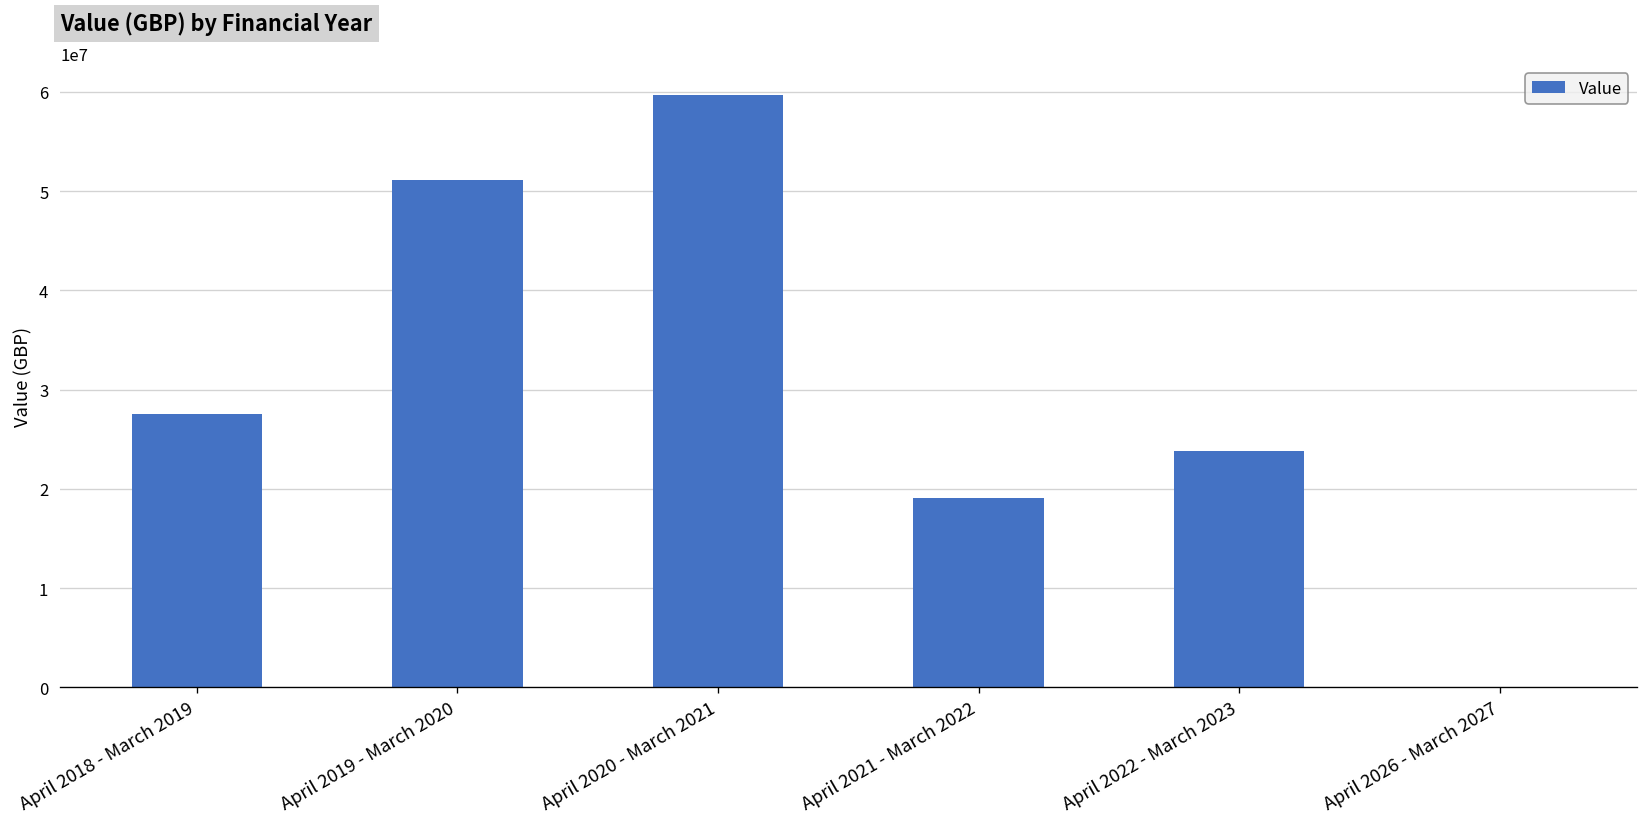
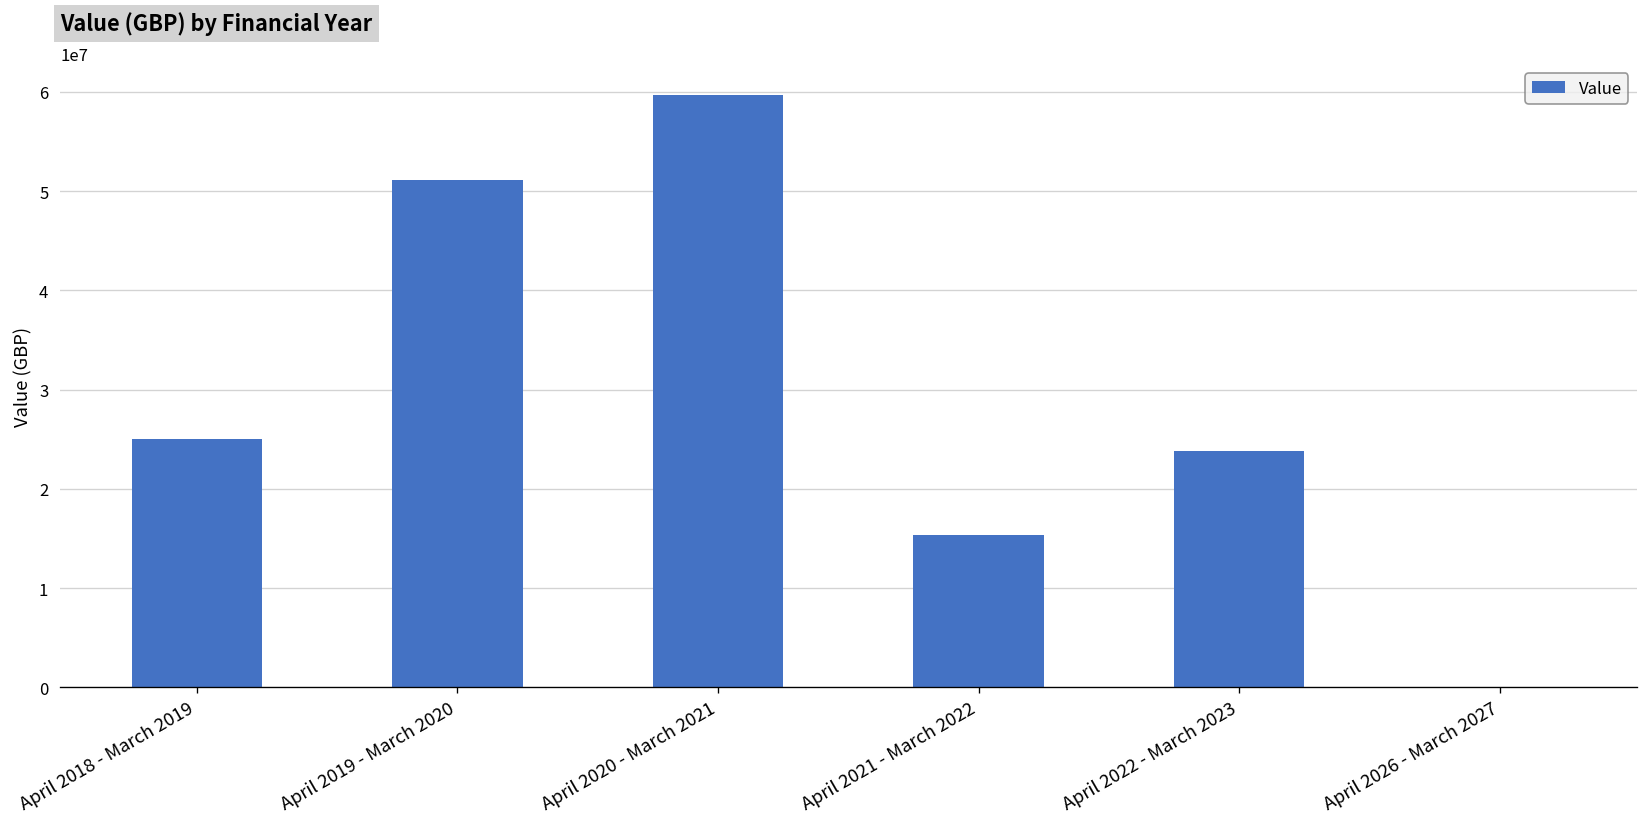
  {
-   "April 2018 - March 2019": 28000000,
+   "April 2018 - March 2019": 25000000,
    "April 2019 - March 2020": 51000000,
    "April 2020 - March 2021": 60000000,
-   "April 2021 - March 2022": 19000000,
+   "April 2021 - March 2022": 15000000,
    "April 2022 - March 2023": 24000000
  }
